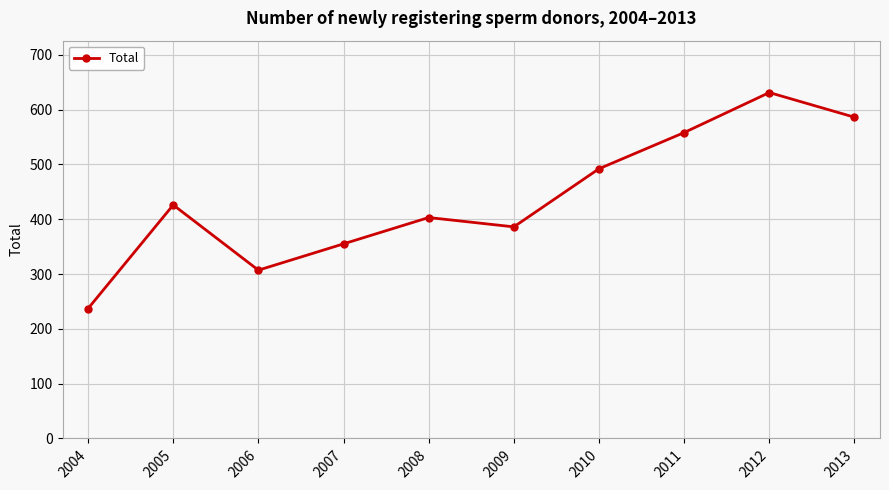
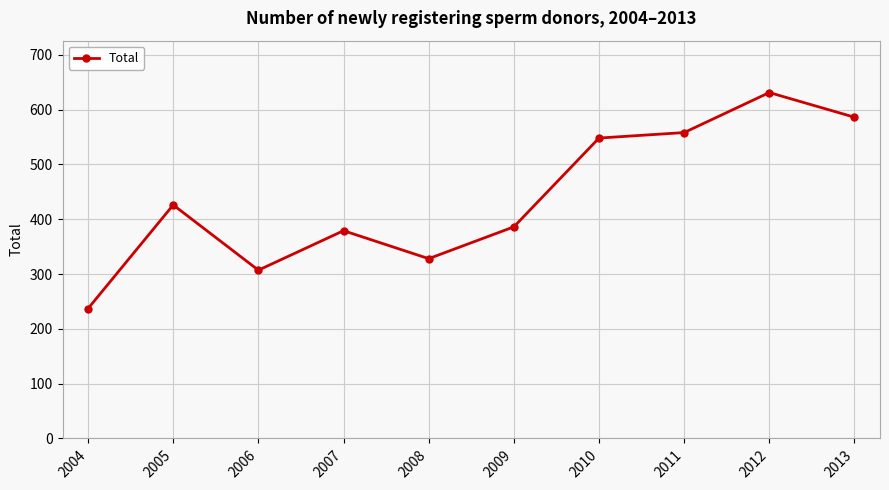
  {
    "2004": 240,
    "2005": 430,
    "2006": 310,
-   "2007": 360,
-   "2008": 400,
+   "2007": 380,
+   "2008": 330,
    "2009": 390,
-   "2010": 490,
+   "2010": 550,
    "2011": 560,
    "2012": 630,
    "2013": 590
  }
